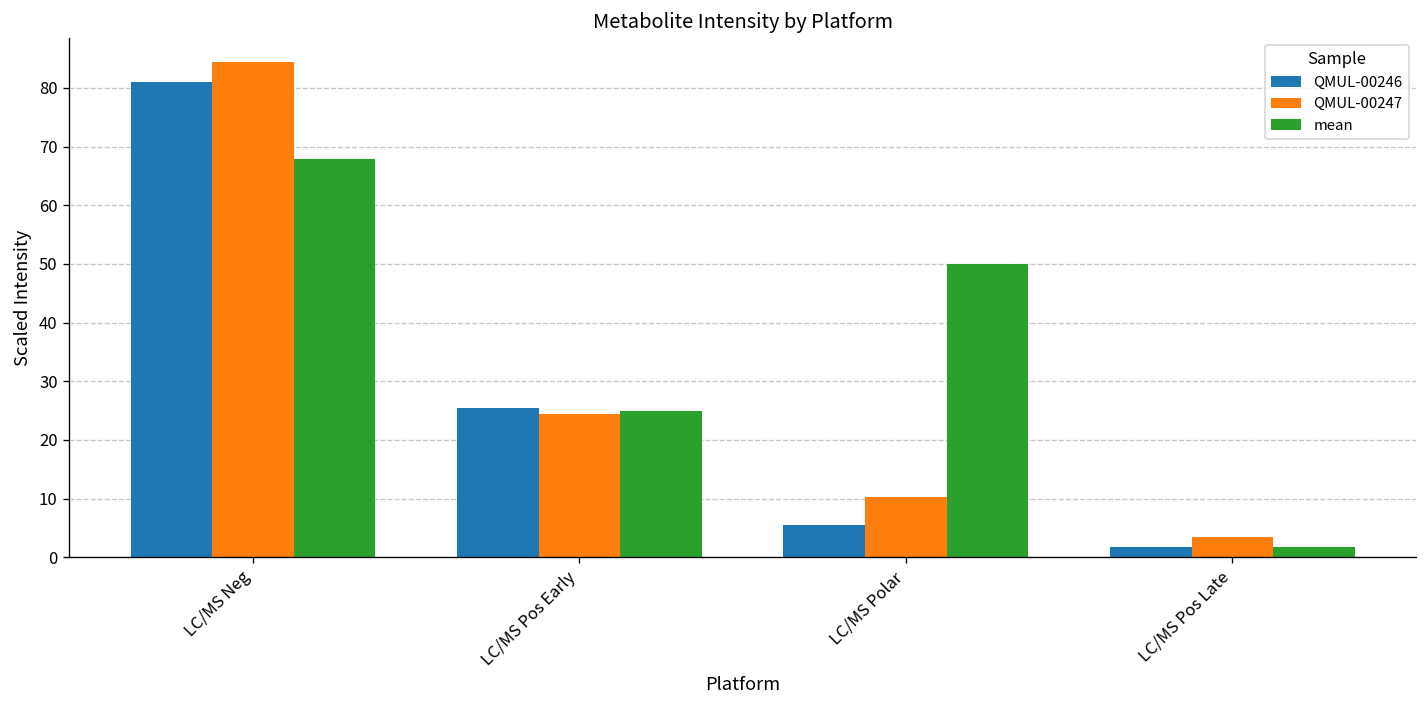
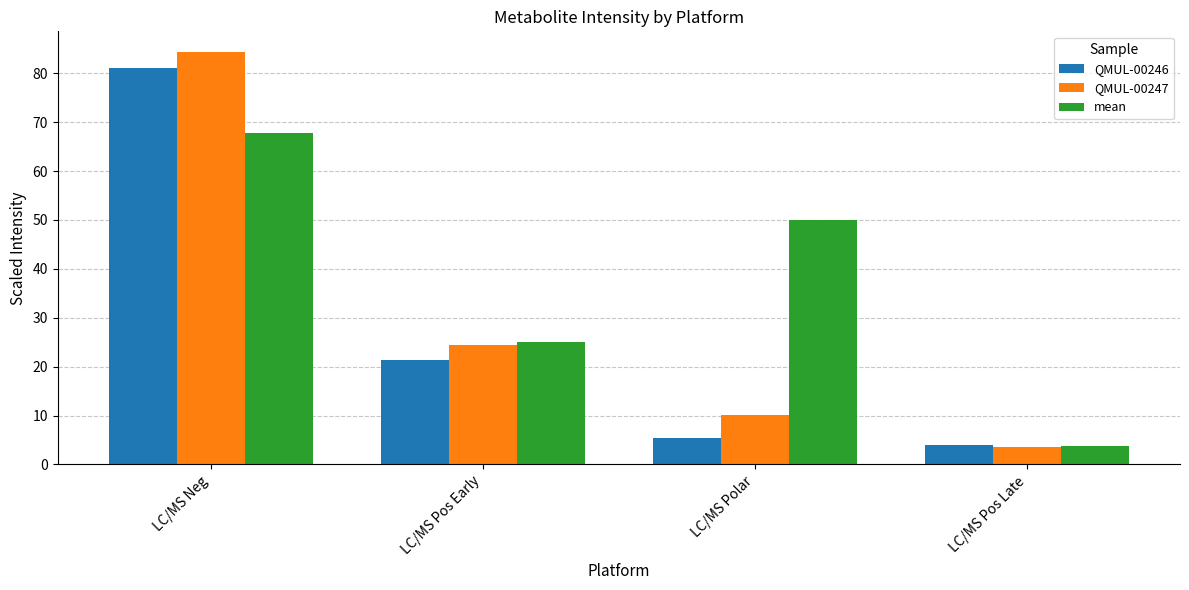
  {
    "QMUL-00246": {
      "LC/MS Neg": 81,
-     "LC/MS Pos Early": 25,
+     "LC/MS Pos Early": 21,
      "LC/MS Polar": 5,
-     "LC/MS Pos Late": 2
+     "LC/MS Pos Late": 4
    },
    "QMUL-00247": {
      "LC/MS Neg": 84,
      "LC/MS Pos Early": 24,
      "LC/MS Polar": 10,
      "LC/MS Pos Late": 3
    },
    "mean": {
      "LC/MS Neg": 68,
      "LC/MS Pos Early": 25,
      "LC/MS Polar": 50,
-     "LC/MS Pos Late": 2
+     "LC/MS Pos Late": 4
    }
  }
